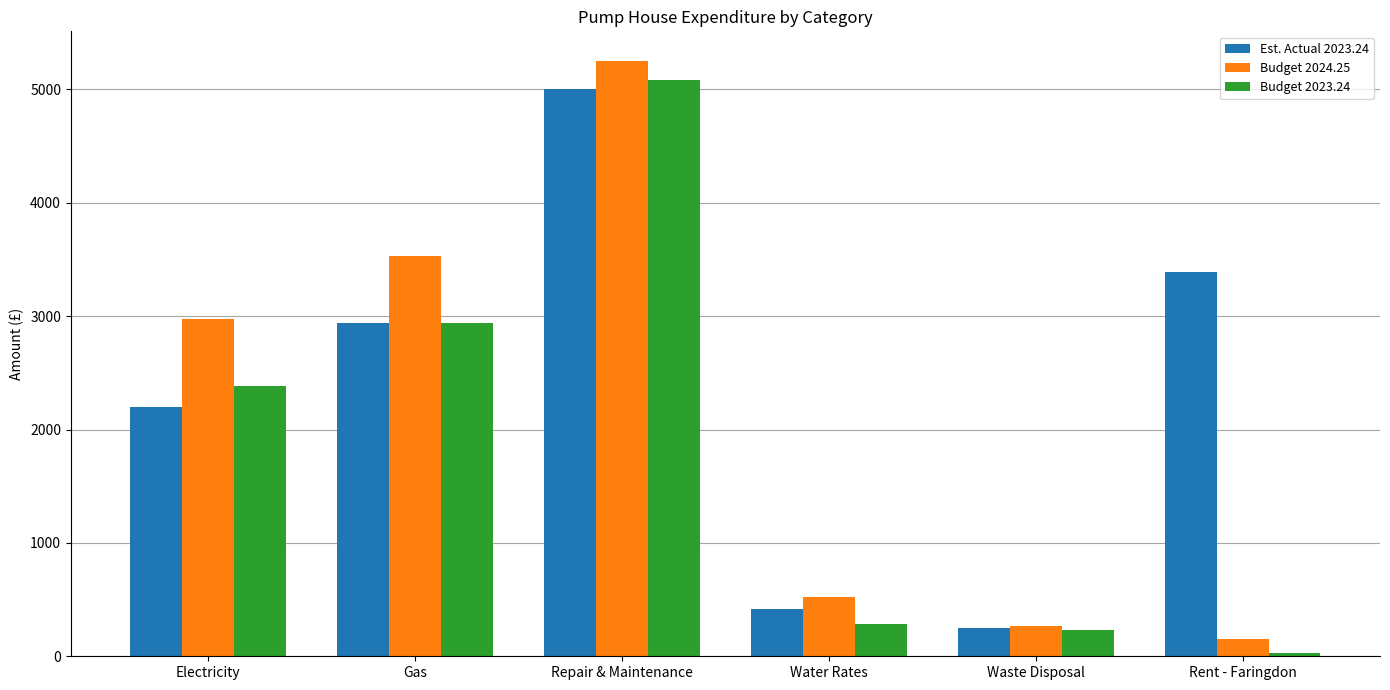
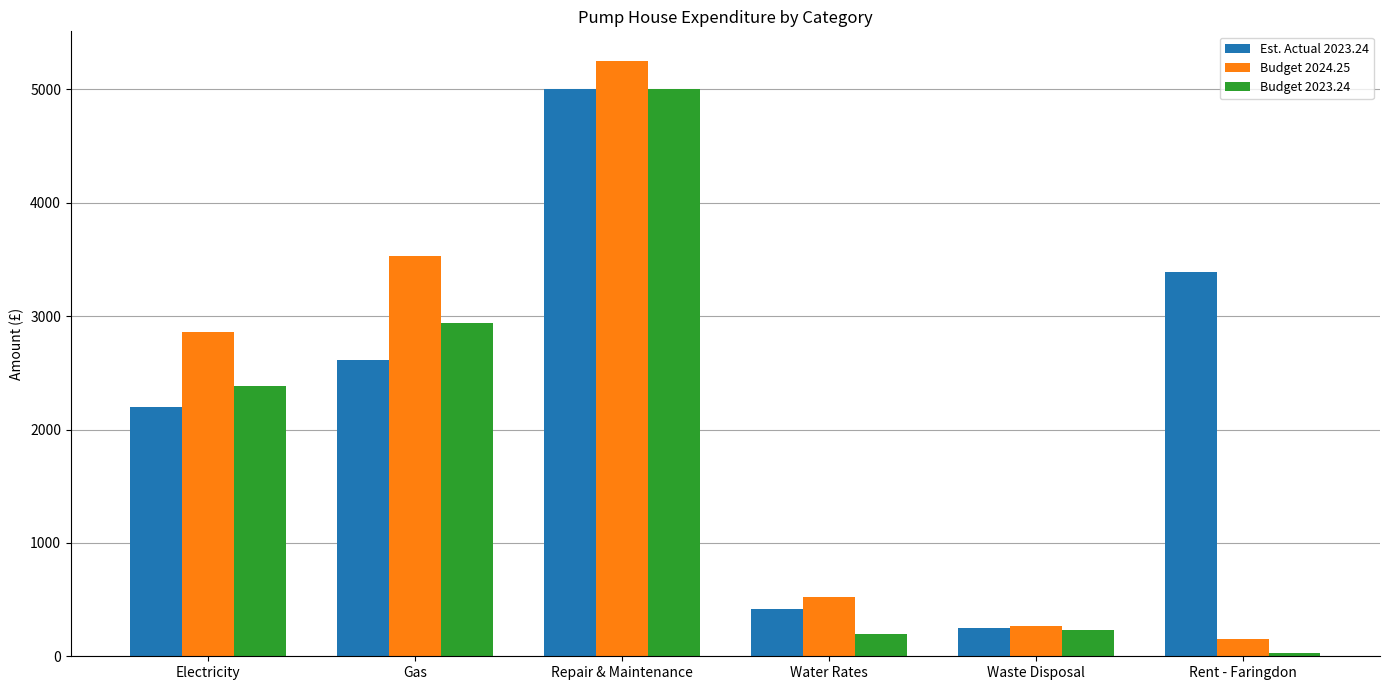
  {
    "Est. Actual 2023.24": {
      "Electricity": 2200,
-     "Gas": 2940,
+     "Gas": 2610,
      "Repair & Maintenance": 5000,
      "Water Rates": 420,
      "Waste Disposal": 250,
      "Rent - Faringdon": 3390
    },
    "Budget 2024.25": {
-     "Electricity": 2980,
+     "Electricity": 2860,
      "Gas": 3530,
      "Repair & Maintenance": 5250,
      "Water Rates": 530,
      "Waste Disposal": 260,
      "Rent - Faringdon": 150
    },
    "Budget 2023.24": {
      "Electricity": 2380,
      "Gas": 2940,
-     "Repair & Maintenance": 5080,
-     "Water Rates": 280,
+     "Repair & Maintenance": 5000,
+     "Water Rates": 190,
      "Waste Disposal": 240,
      "Rent - Faringdon": 30
    }
  }
